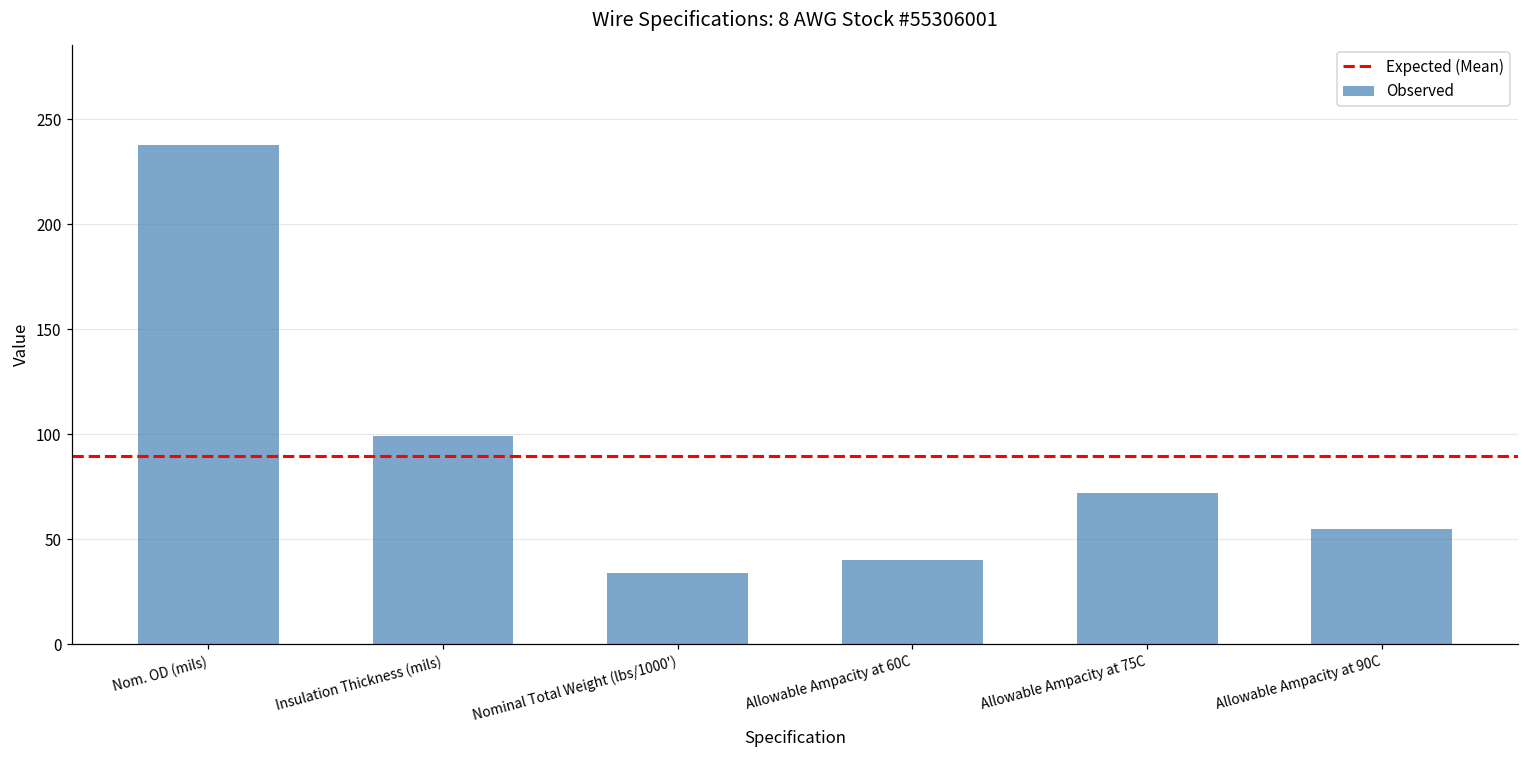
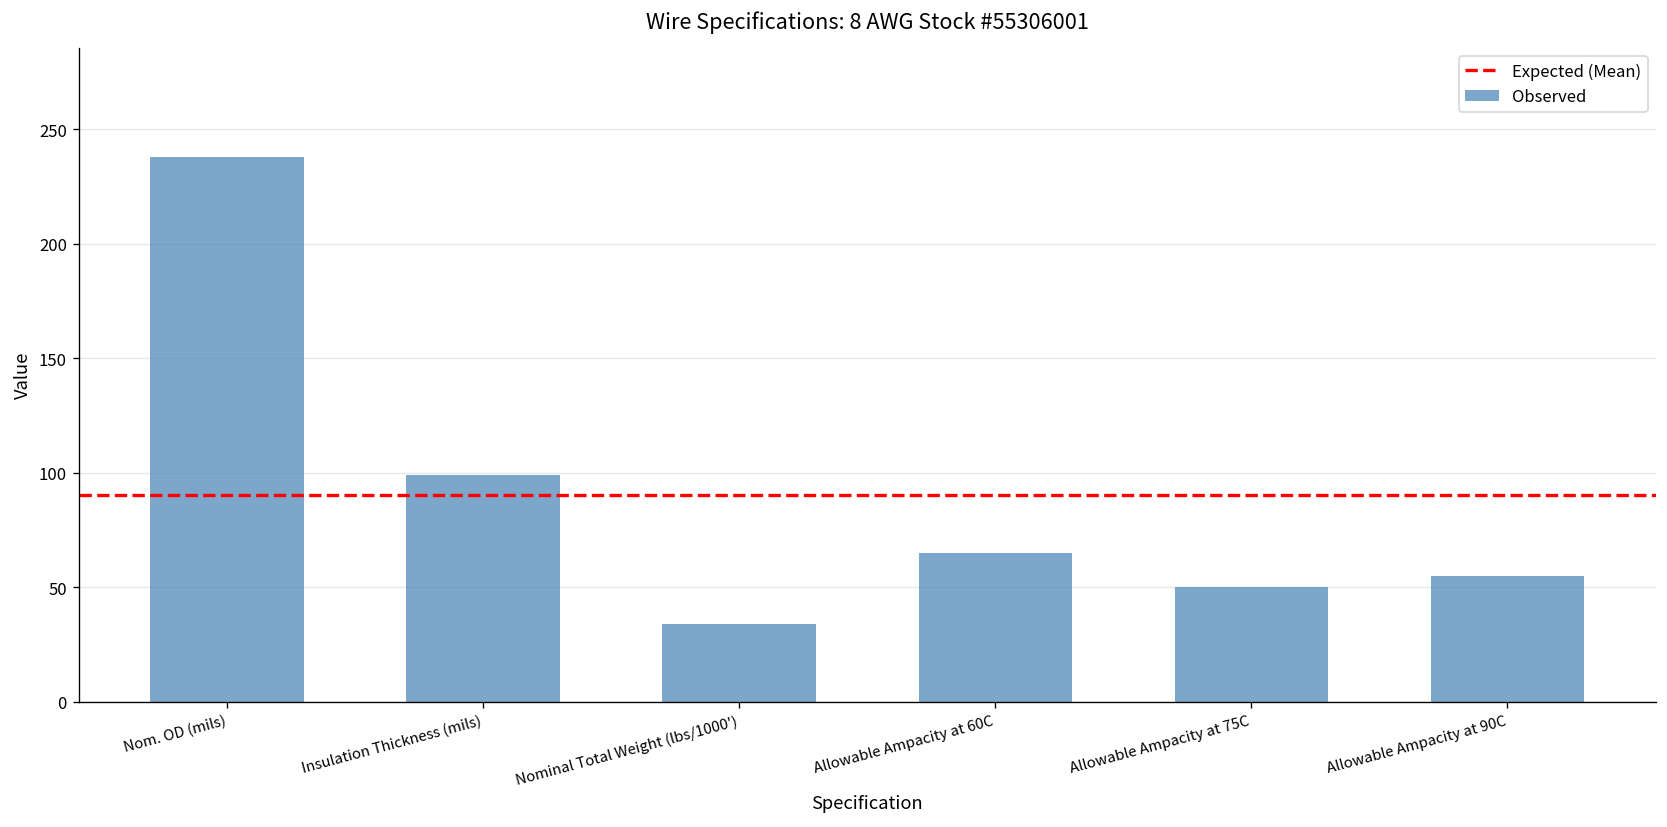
  {
    "Nom. OD (mils)": 238,
    "Insulation Thickness (mils)": 99,
    "Nominal Total Weight (lbs/1000')": 34,
-   "Allowable Ampacity at 60C": 40,
-   "Allowable Ampacity at 75C": 72,
+   "Allowable Ampacity at 60C": 65,
+   "Allowable Ampacity at 75C": 50,
    "Allowable Ampacity at 90C": 55
  }
